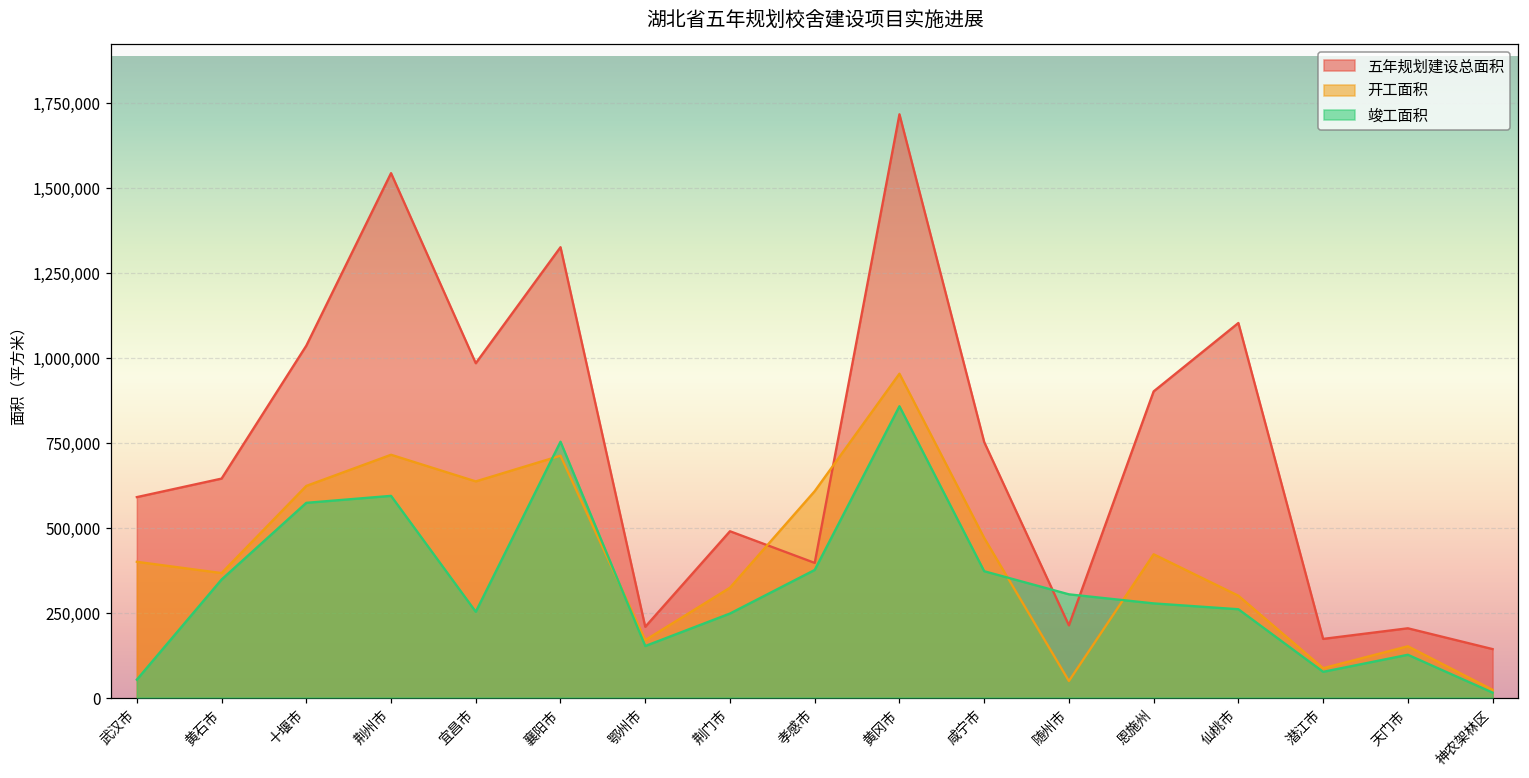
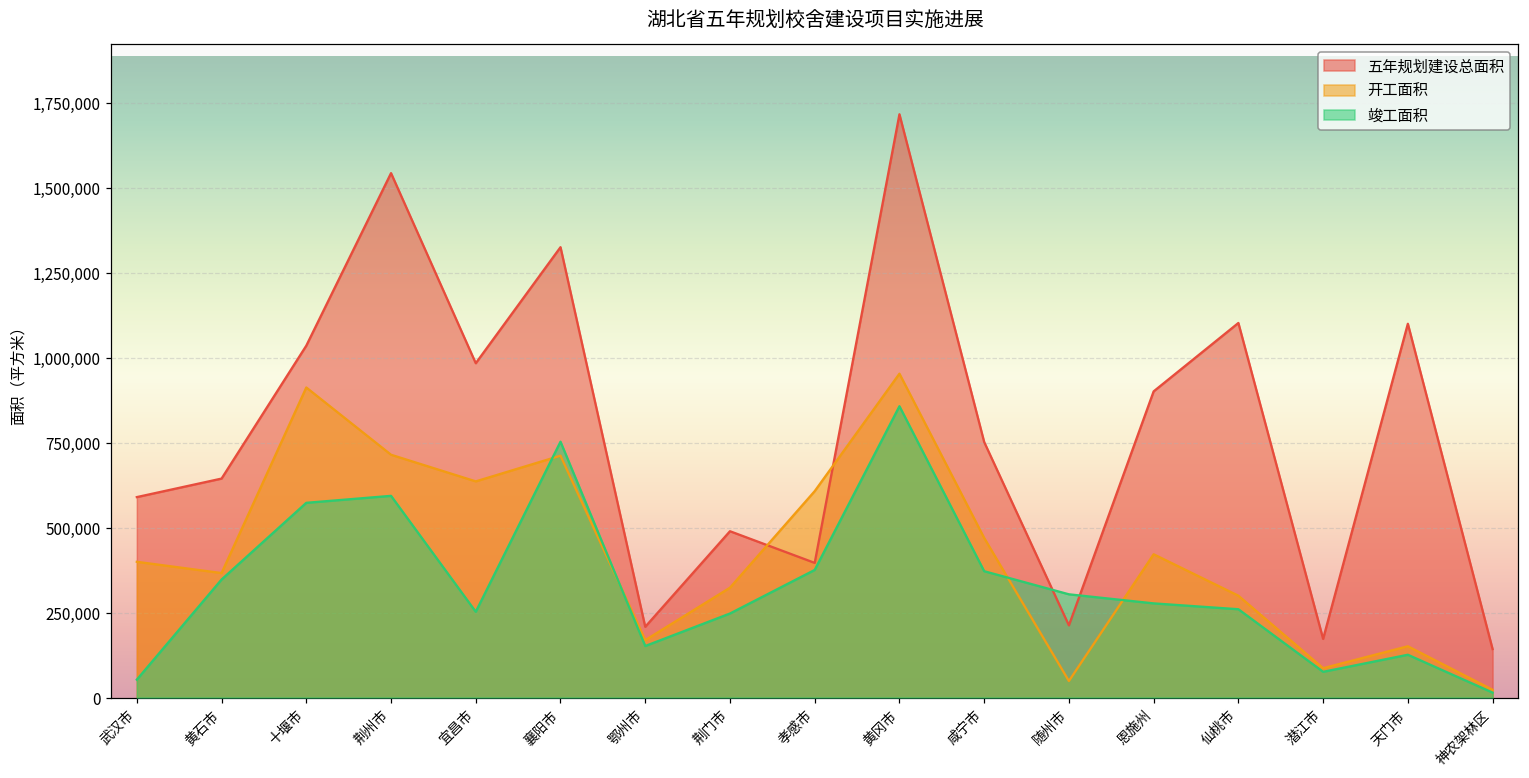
  {
    "五年规划建设总面积": {
      "武汉市": "590,000",
      "黄石市": "640,000",
      "十堰市": "1,040,000",
      "荆州市": "1,540,000",
      "宜昌市": "980,000",
      "襄阳市": "1,320,000",
      "鄂州市": "210,000",
      "荆门市": "490,000",
      "孝感市": "400,000",
      "黄冈市": "1,720,000",
      "咸宁市": "750,000",
      "随州市": "210,000",
      "恩施州": "900,000",
      "仙桃市": "1,100,000",
      "潜江市": "170,000",
-     "天门市": "200,000",
+     "天门市": "1,100,000",
      "神农架林区": "140,000"
    },
    "开工面积": {
      "武汉市": "400,000",
      "黄石市": "370,000",
-     "十堰市": "620,000",
+     "十堰市": "910,000",
      "荆州市": "710,000",
      "宜昌市": "640,000",
      "襄阳市": "710,000",
      "鄂州市": "170,000",
      "荆门市": "320,000",
      "孝感市": "610,000",
      "黄冈市": "950,000",
      "咸宁市": "470,000",
      "随州市": "50,000",
      "恩施州": "420,000",
      "仙桃市": "300,000",
      "潜江市": "90,000",
      "天门市": "150,000"
    },
    "竣工面积": {
      "武汉市": "50,000",
      "黄石市": "350,000",
      "十堰市": "570,000",
      "荆州市": "590,000",
      "宜昌市": "250,000",
      "襄阳市": "750,000",
      "鄂州市": "150,000",
      "荆门市": "250,000",
      "孝感市": "380,000",
      "黄冈市": "860,000",
      "咸宁市": "370,000",
      "随州市": "300,000",
      "恩施州": "280,000",
      "仙桃市": "260,000",
      "潜江市": "80,000",
      "天门市": "130,000"
    }
  }
